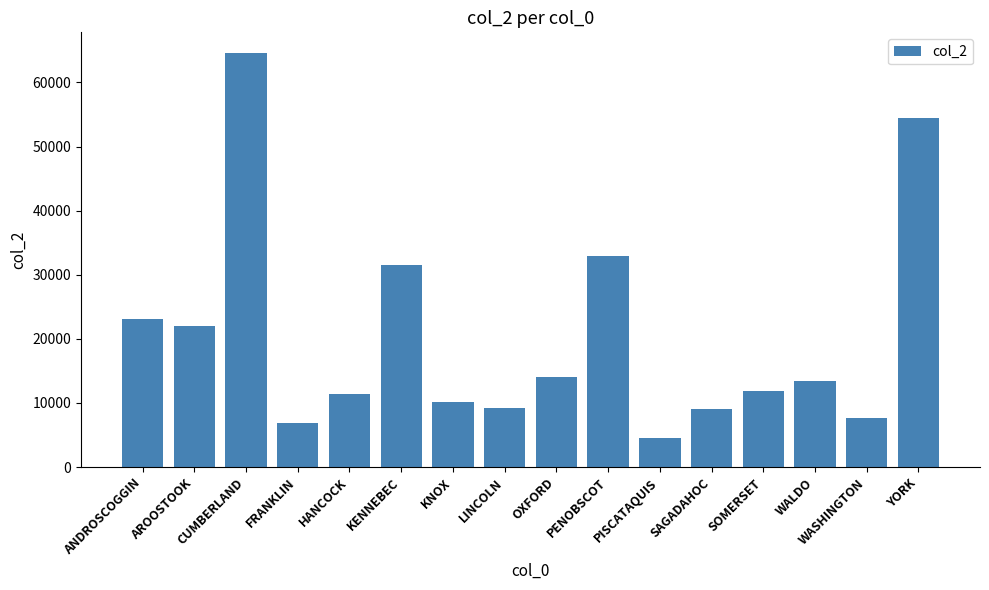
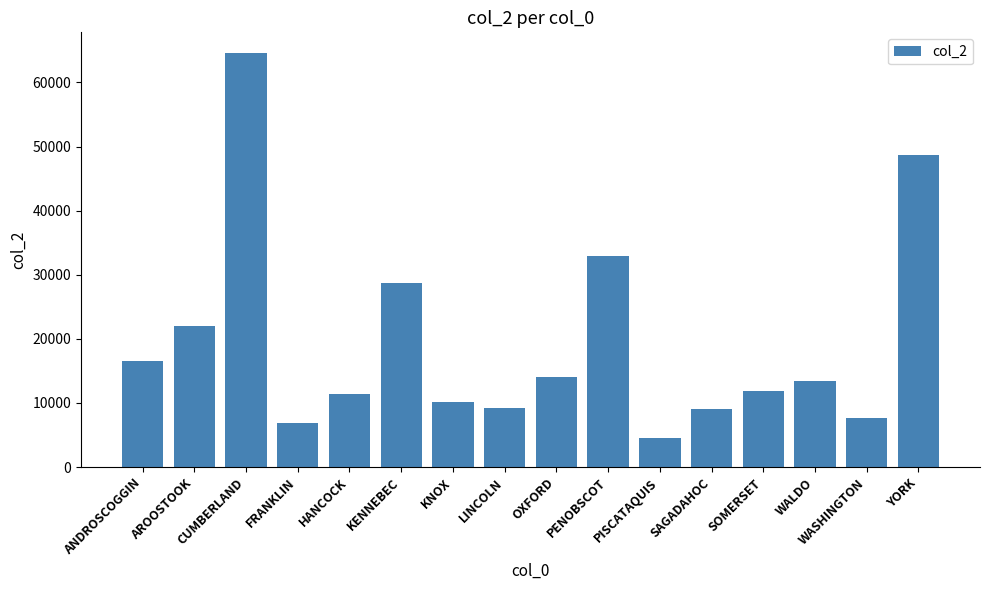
  {
-   "ANDROSCOGGIN": 23000,
+   "ANDROSCOGGIN": 17000,
    "AROOSTOOK": 22000,
    "CUMBERLAND": 65000,
    "FRANKLIN": 7000,
    "HANCOCK": 11000,
-   "KENNEBEC": 32000,
+   "KENNEBEC": 29000,
    "KNOX": 10000,
    "LINCOLN": 9000,
    "OXFORD": 14000,
    "PENOBSCOT": 33000,
    "PISCATAQUIS": 5000,
    "SAGADAHOC": 9000,
    "SOMERSET": 12000,
    "WALDO": 13000,
    "WASHINGTON": 8000,
-   "YORK": 54000
+   "YORK": 49000
  }
